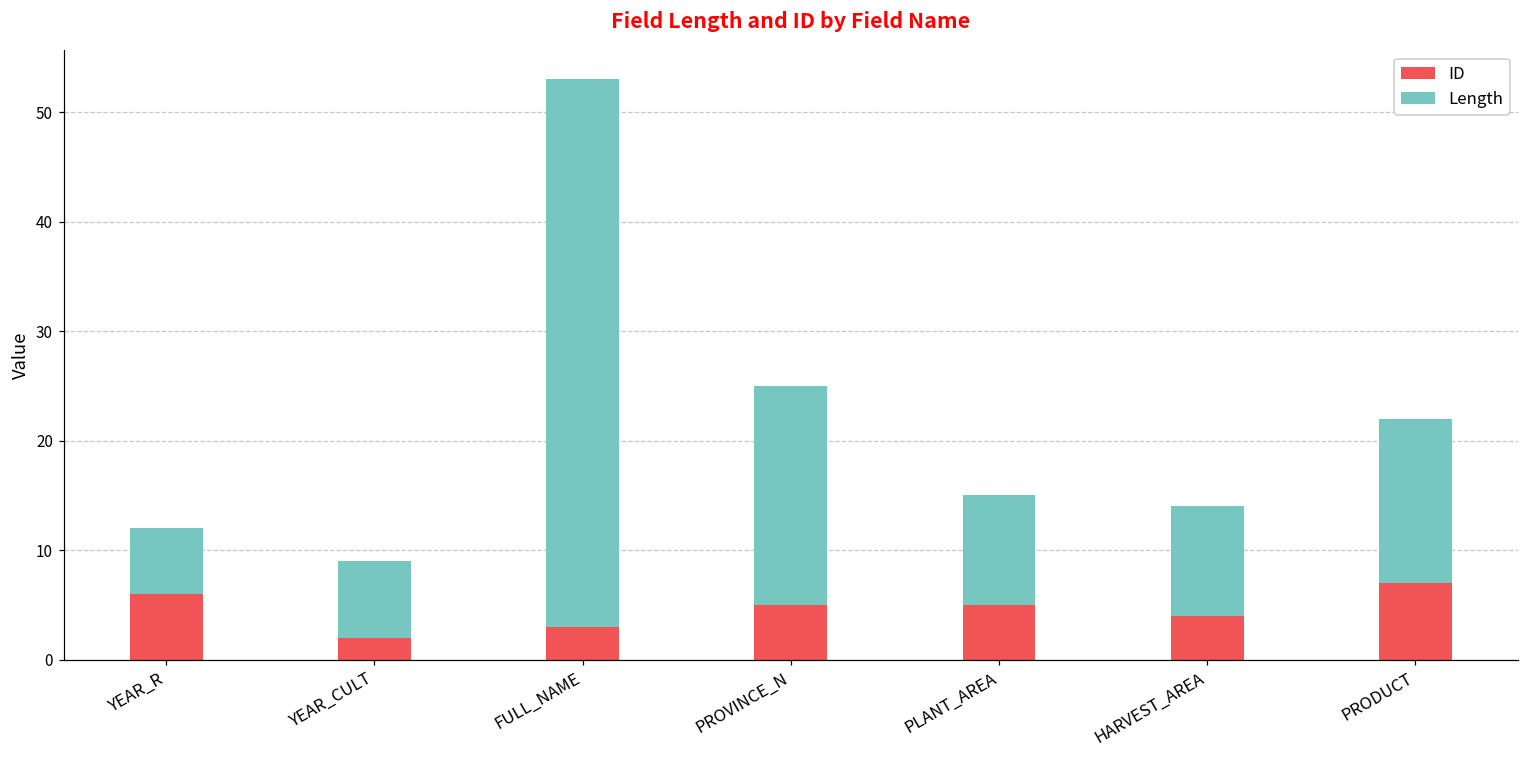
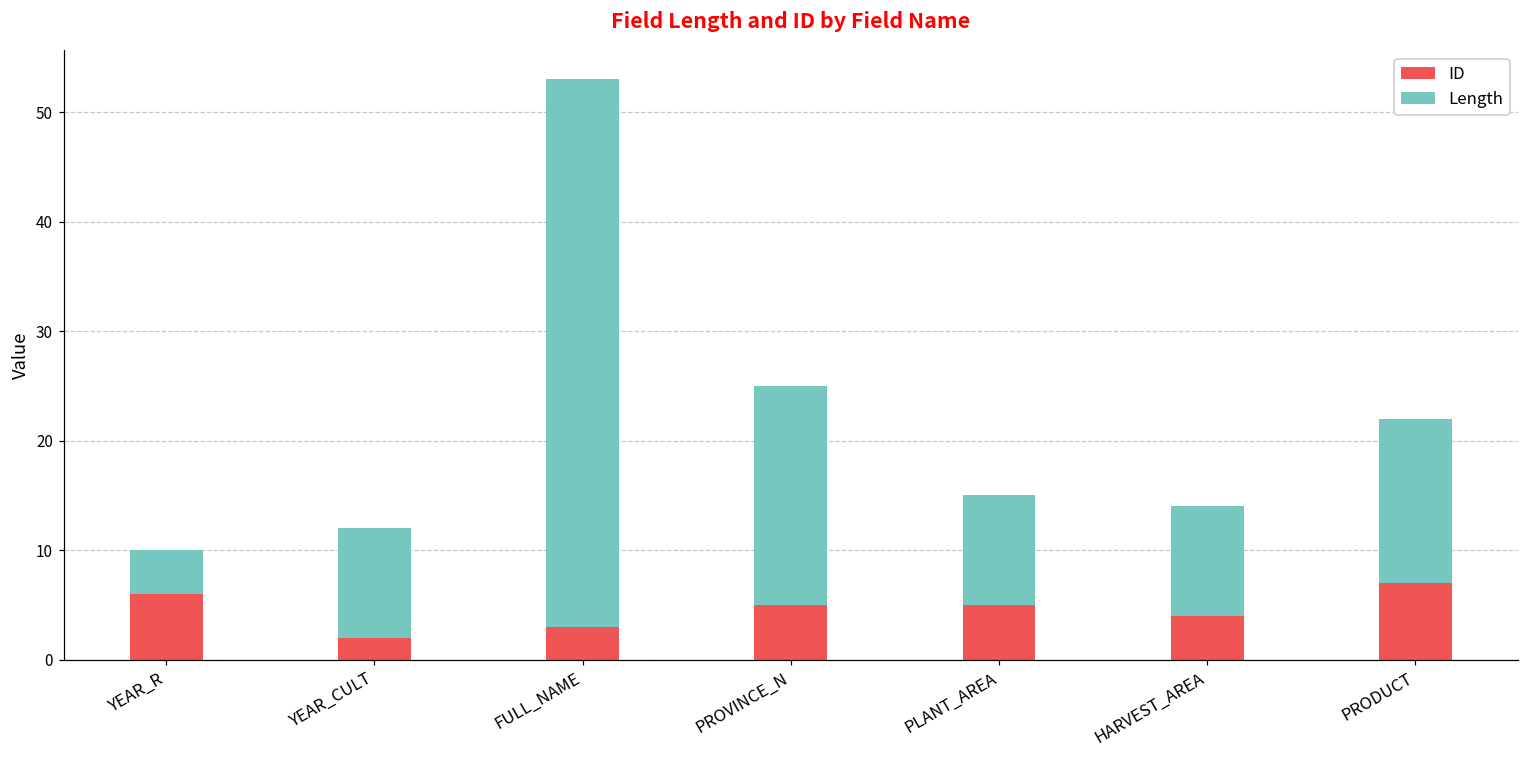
  {
    "ID": {
      "YEAR_R": 6,
      "YEAR_CULT": 2,
      "FULL_NAME": 3,
      "PROVINCE_N": 5,
      "PLANT_AREA": 5,
      "HARVEST_AREA": 4,
      "PRODUCT": 7
    },
    "Length": {
-     "YEAR_R": 6,
-     "YEAR_CULT": 7,
+     "YEAR_R": 4,
+     "YEAR_CULT": 10,
      "FULL_NAME": 50,
      "PROVINCE_N": 20,
      "PLANT_AREA": 10,
      "HARVEST_AREA": 10,
      "PRODUCT": 15
    }
  }
